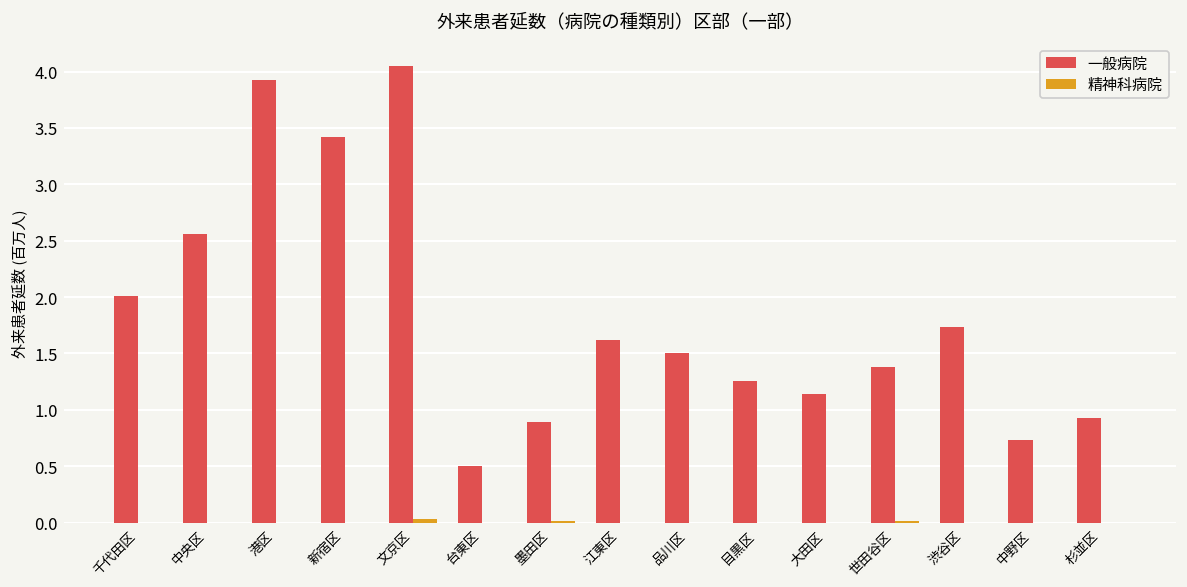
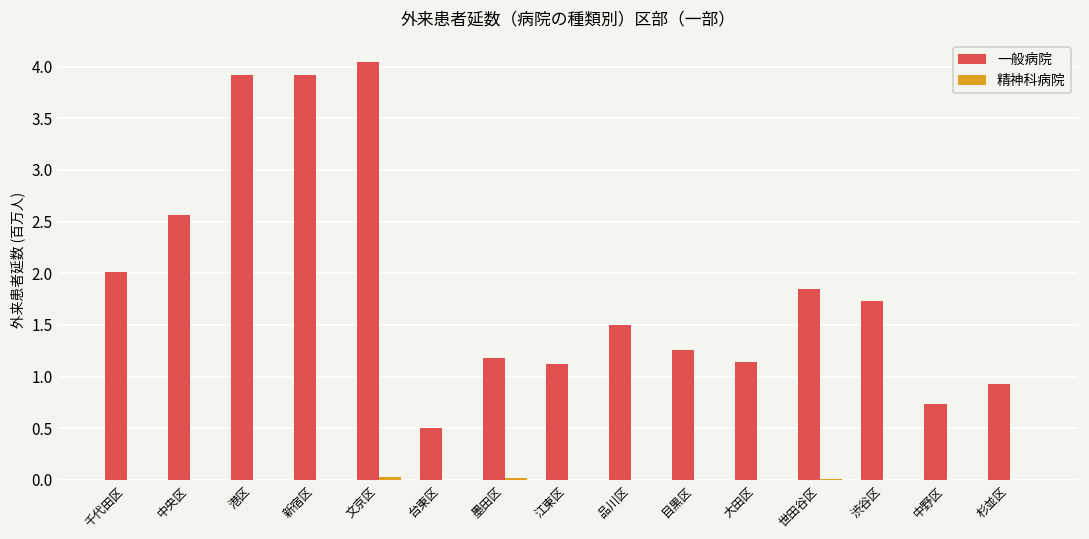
  {
    "一般病院": {
      "千代田区": 2.0,
      "中央区": 2.6,
      "港区": 3.9,
-     "新宿区": 3.4,
+     "新宿区": 3.9,
      "文京区": 4.0,
      "台東区": 0.5,
-     "墨田区": 0.9,
-     "江東区": 1.6,
+     "墨田区": 1.2,
+     "江東区": 1.1,
      "品川区": 1.5,
      "目黒区": 1.3,
      "大田区": 1.1,
-     "世田谷区": 1.4,
+     "世田谷区": 1.8,
      "渋谷区": 1.7,
      "中野区": 0.7,
      "杉並区": 0.9
    },
    "精神科病院": {
      "千代田区": 0.0,
      "中央区": 0.0,
      "港区": 0.0,
      "新宿区": 0.0,
      "文京区": 0.0,
      "台東区": 0.0,
      "江東区": 0.0,
      "品川区": 0.0,
      "目黒区": 0.0,
      "大田区": 0.0,
      "渋谷区": 0.0,
      "中野区": 0.0,
      "杉並区": 0.0
    }
  }
